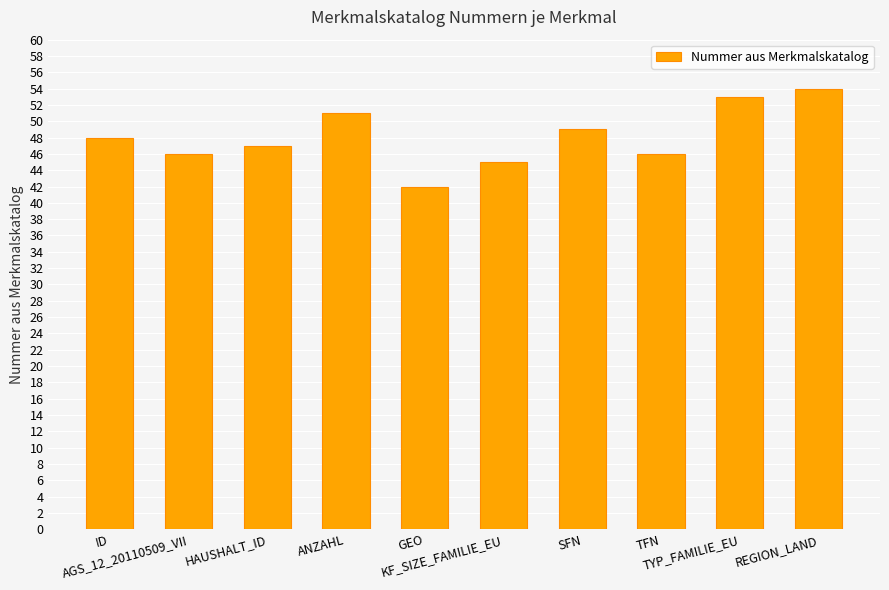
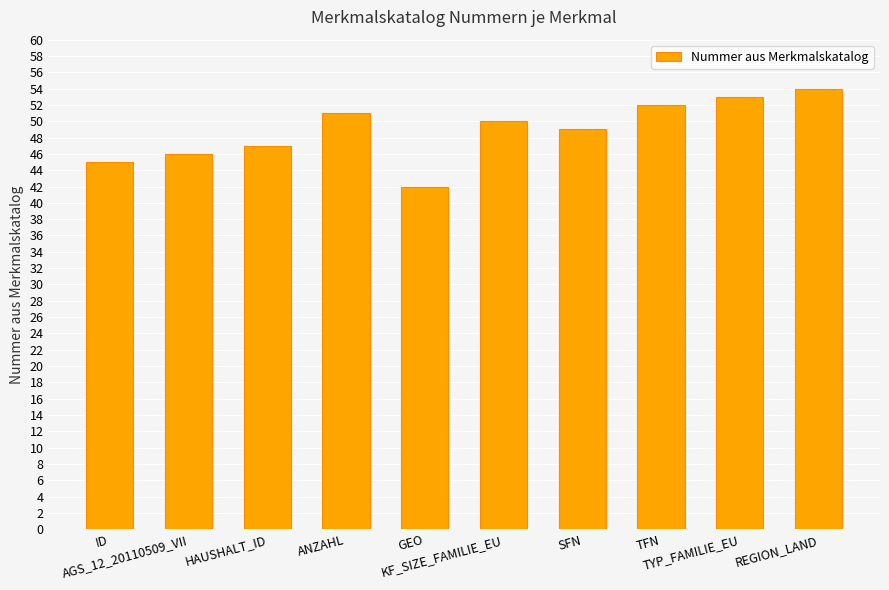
  {
-   "ID": 48,
+   "ID": 45,
    "AGS_12_20110509_VII": 46,
    "HAUSHALT_ID": 47,
    "ANZAHL": 51,
    "GEO": 42,
-   "KF_SIZE_FAMILIE_EU": 45,
+   "KF_SIZE_FAMILIE_EU": 50,
    "SFN": 49,
-   "TFN": 46,
+   "TFN": 52,
    "TYP_FAMILIE_EU": 53,
    "REGION_LAND": 54
  }
